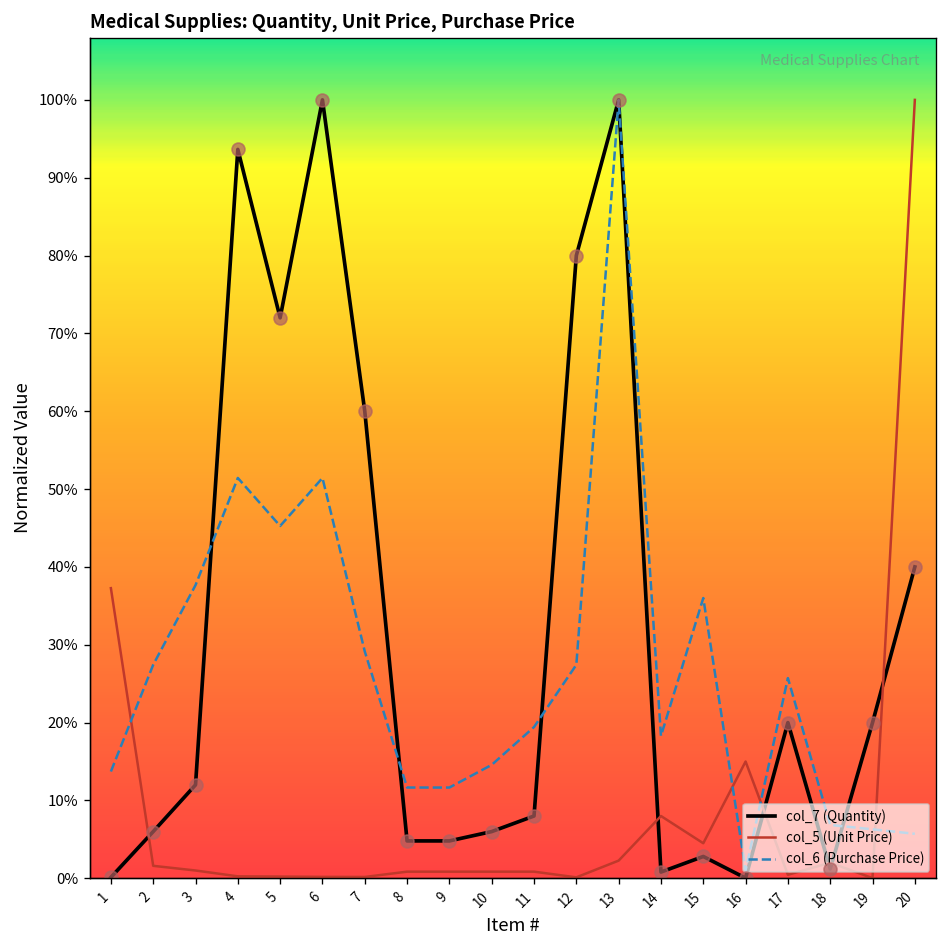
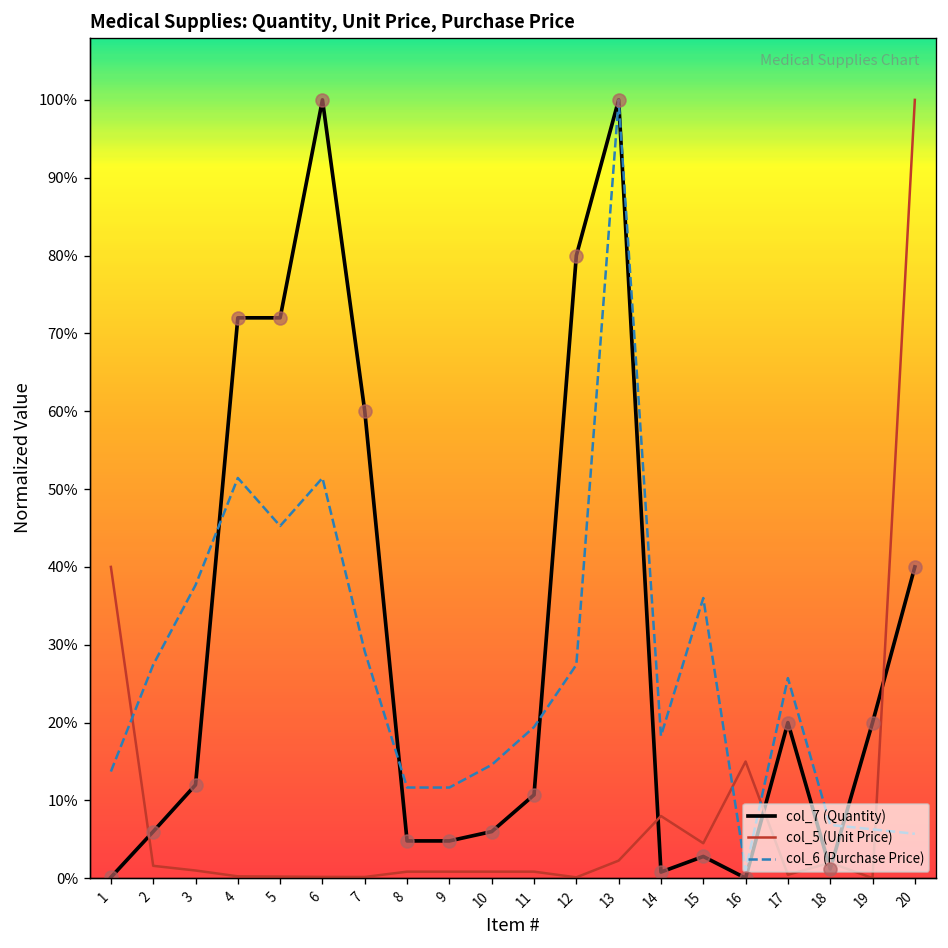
  {
    "col_7 (Quantity)": {
      "1": "0%",
      "2": "6%",
      "3": "12%",
-     "4": "94%",
+     "4": "72%",
      "5": "72%",
      "6": "100%",
      "7": "60%",
      "8": "5%",
      "9": "5%",
      "10": "6%",
-     "11": "8%",
+     "11": "11%",
      "12": "80%",
      "14": "1%",
      "15": "3%",
      "16": "0%",
      "17": "20%",
      "19": "20%",
      "20": "40%"
    },
    "col_5 (Unit Price)": {
-     "1": "37%",
+     "1": "40%",
      "2": "2%",
      "3": "1%",
      "4": "0%",
      "5": "0%",
      "6": "0%",
      "7": "0%",
      "8": "1%",
      "9": "1%",
      "10": "1%",
      "11": "1%",
      "12": "0%",
      "13": "2%",
      "14": "8%",
      "15": "5%",
      "16": "15%",
      "17": "0%",
      "19": "0%",
      "20": "100%"
    },
    "col_6 (Purchase Price)": {
      "1": "14%",
      "2": "27%",
      "3": "38%",
      "4": "51%",
      "5": "45%",
      "6": "51%",
      "7": "29%",
      "8": "12%",
      "9": "12%",
      "10": "15%",
      "11": "19%",
      "12": "27%",
      "14": "18%",
      "15": "36%",
      "17": "26%"
    }
  }
